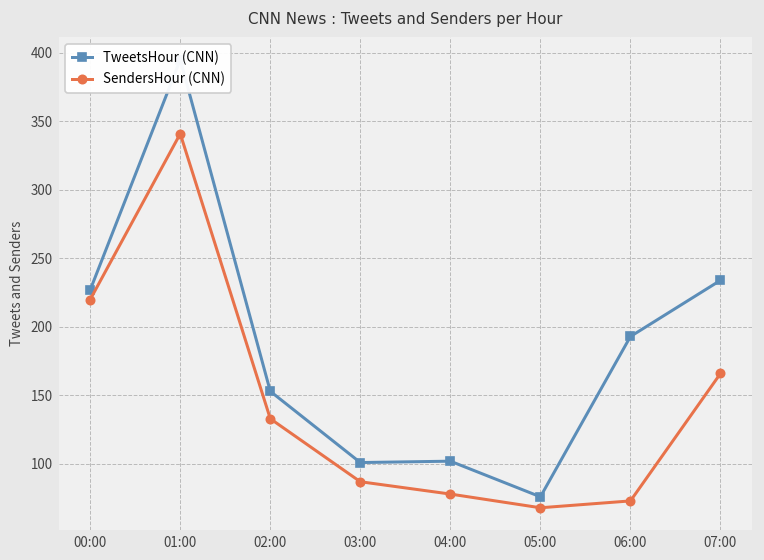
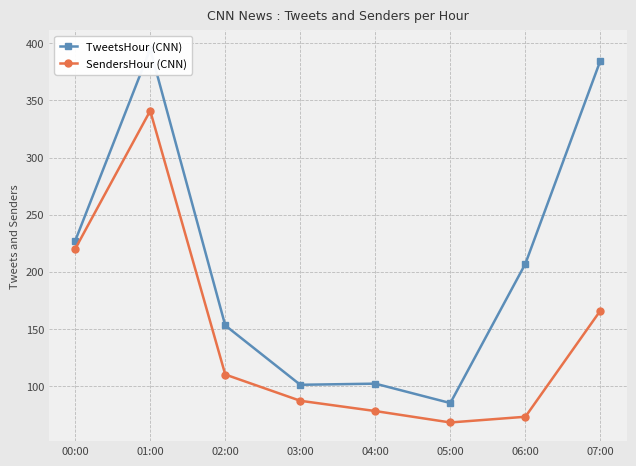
  {
    "TweetsHour (CNN)": {
      "00:00": 227,
      "02:00": 153,
      "03:00": 101,
      "04:00": 102,
-     "05:00": 76,
-     "06:00": 193,
-     "07:00": 234
+     "05:00": 85,
+     "06:00": 207,
+     "07:00": 385
    },
    "SendersHour (CNN)": {
      "00:00": 220,
      "01:00": 341,
-     "02:00": 133,
+     "02:00": 110,
      "03:00": 87,
      "04:00": 78,
      "05:00": 68,
      "06:00": 73,
      "07:00": 166
    }
  }
